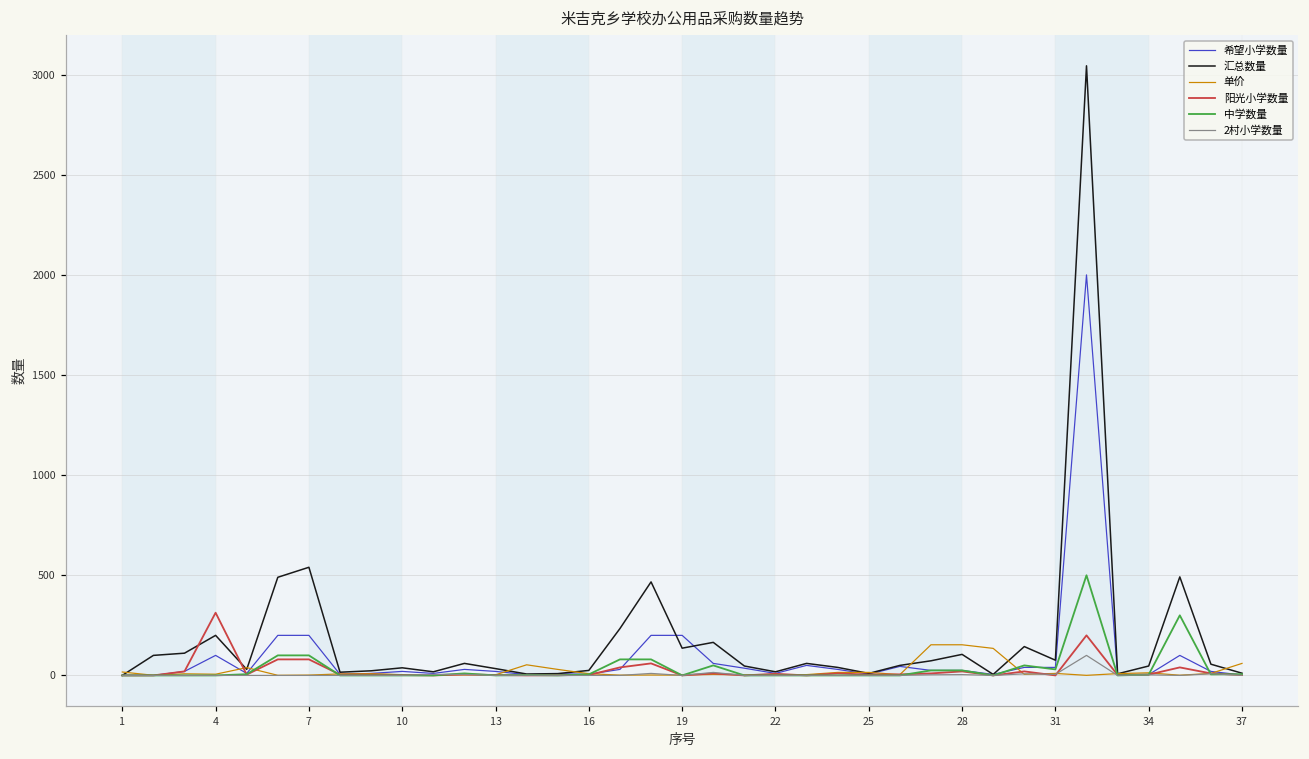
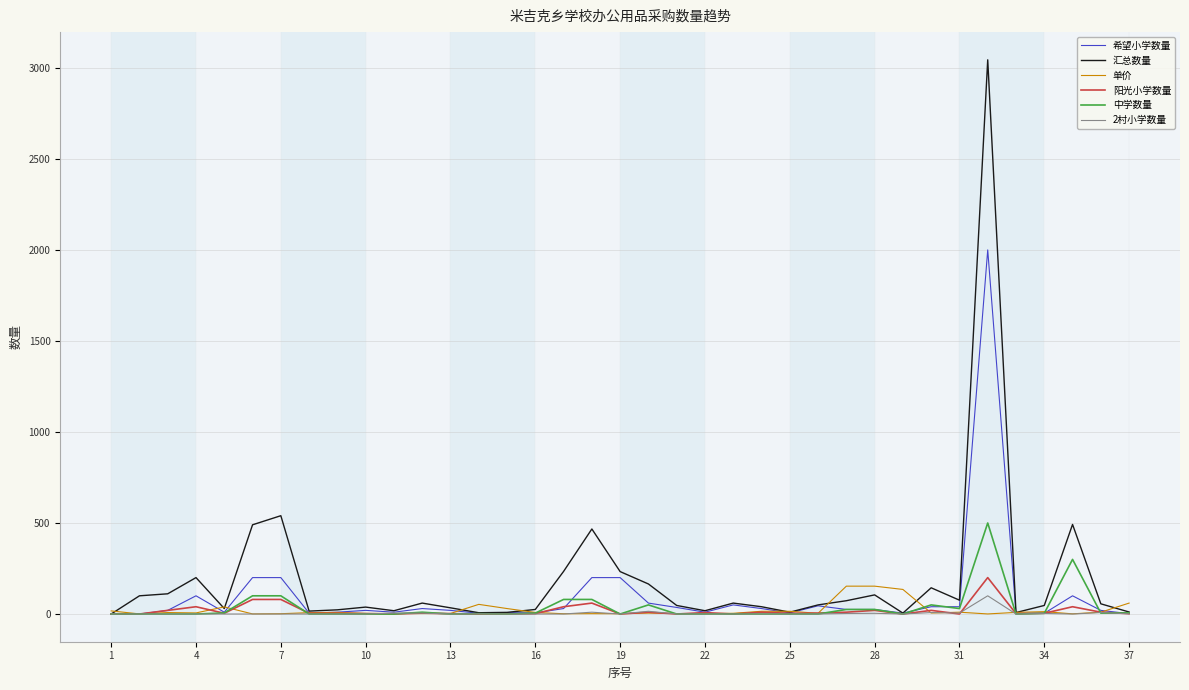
  {
    "希望小学数量": {
      "4": 100,
      "7": 200,
      "10": 20,
      "13": 20,
      "19": 200
    },
    "汇总数量": {
      "4": 200,
      "7": 540,
      "10": 40,
      "13": 30,
      "16": 30,
-     "19": 140,
+     "19": 230,
      "28": 110,
      "31": 80,
      "34": 50
    },
    "单价": {
      "1": 20,
      "28": 150,
      "37": 60
    },
    "阳光小学数量": {
-     "4": 310,
+     "4": 40,
      "7": 80
    },
    "中学数量": {
      "7": 100
    },
    "2村小学数量": {
      "28": 0
    }
  }
